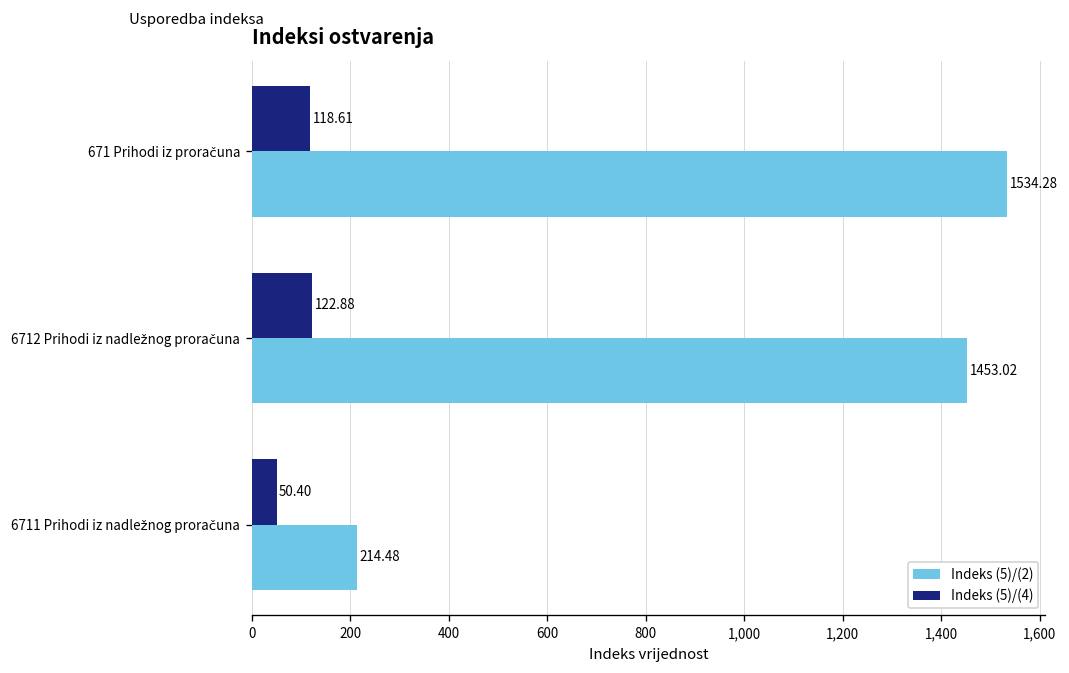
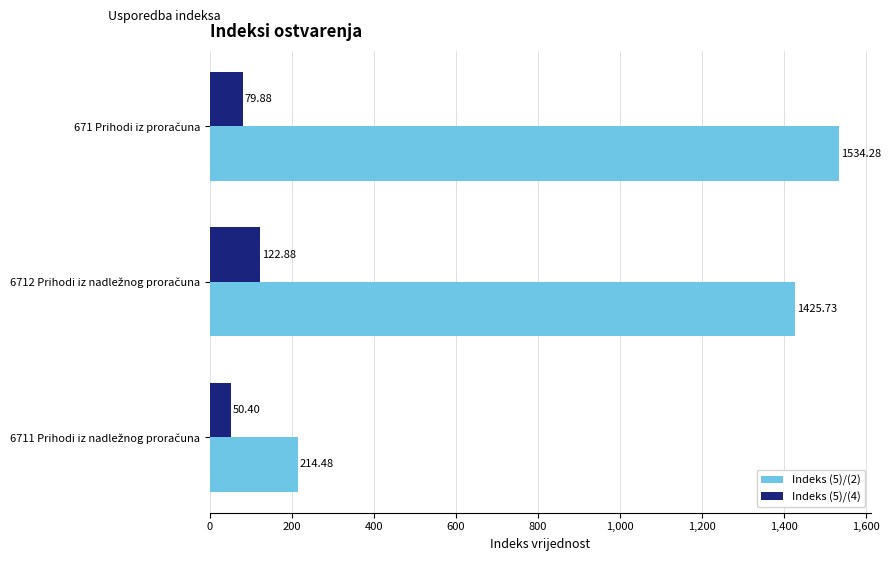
  {
    "Indeks (5)/(2)": {
      "671 Prihodi iz proračuna": 1534.28,
-     "6712 Prihodi iz nadležnog proračuna": 1453.02,
+     "6712 Prihodi iz nadležnog proračuna": 1425.73,
      "6711 Prihodi iz nadležnog proračuna": 214.48
    },
    "Indeks (5)/(4)": {
-     "671 Prihodi iz proračuna": 118.61,
+     "671 Prihodi iz proračuna": 79.88,
      "6712 Prihodi iz nadležnog proračuna": 122.88,
      "6711 Prihodi iz nadležnog proračuna": 50.40
    }
  }
